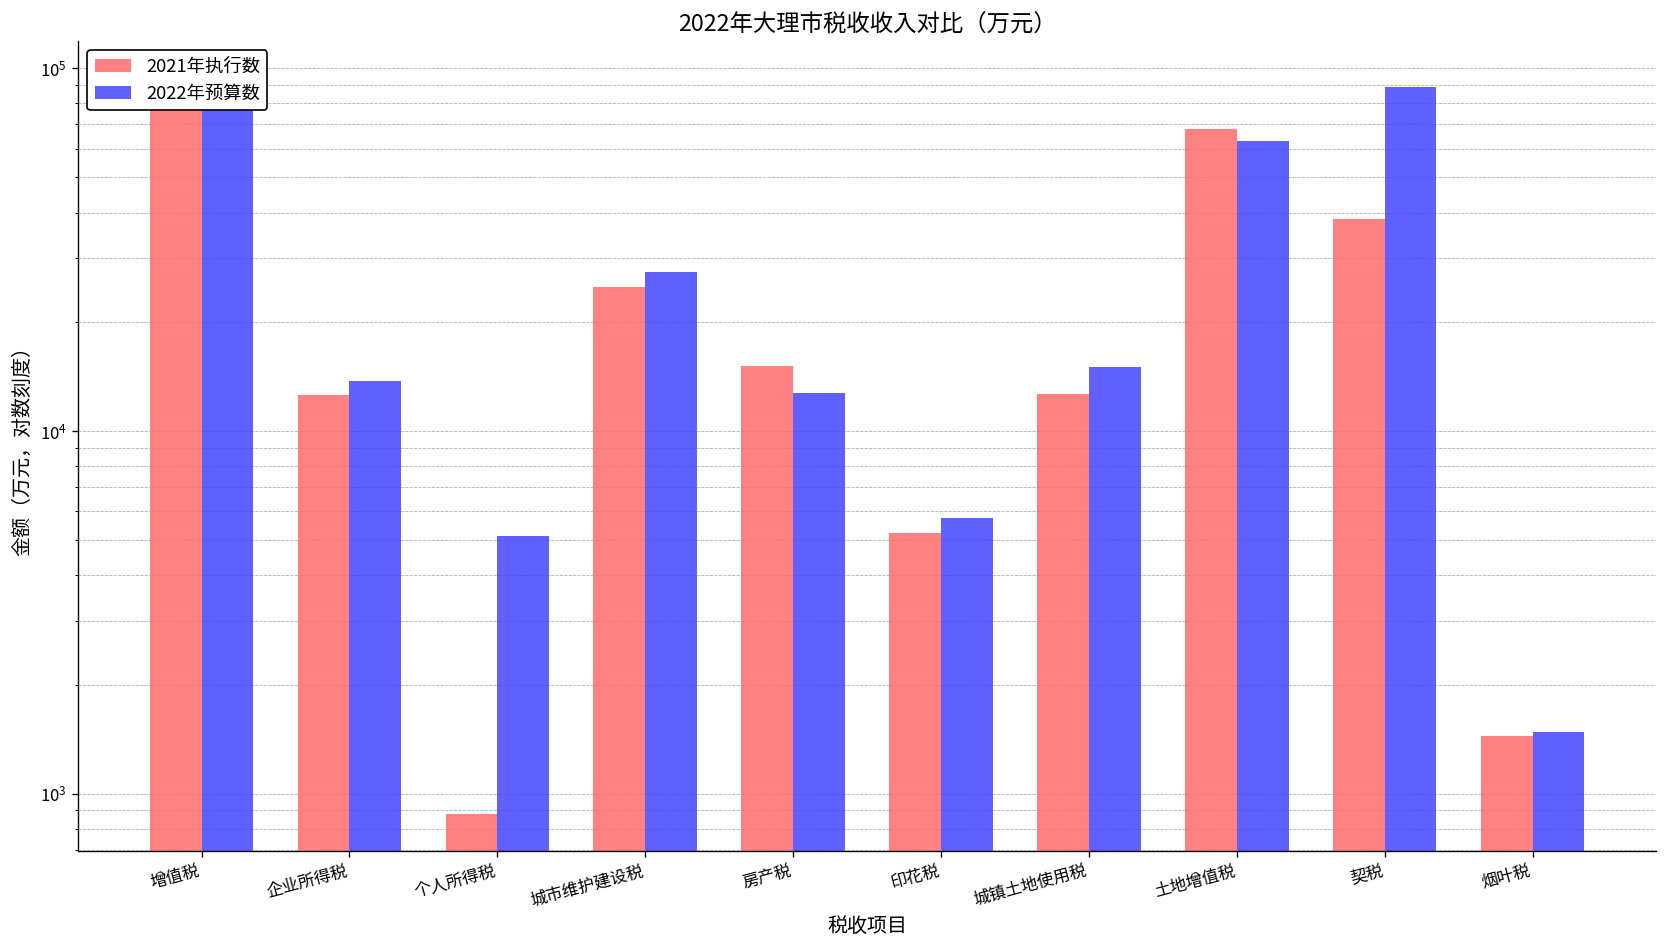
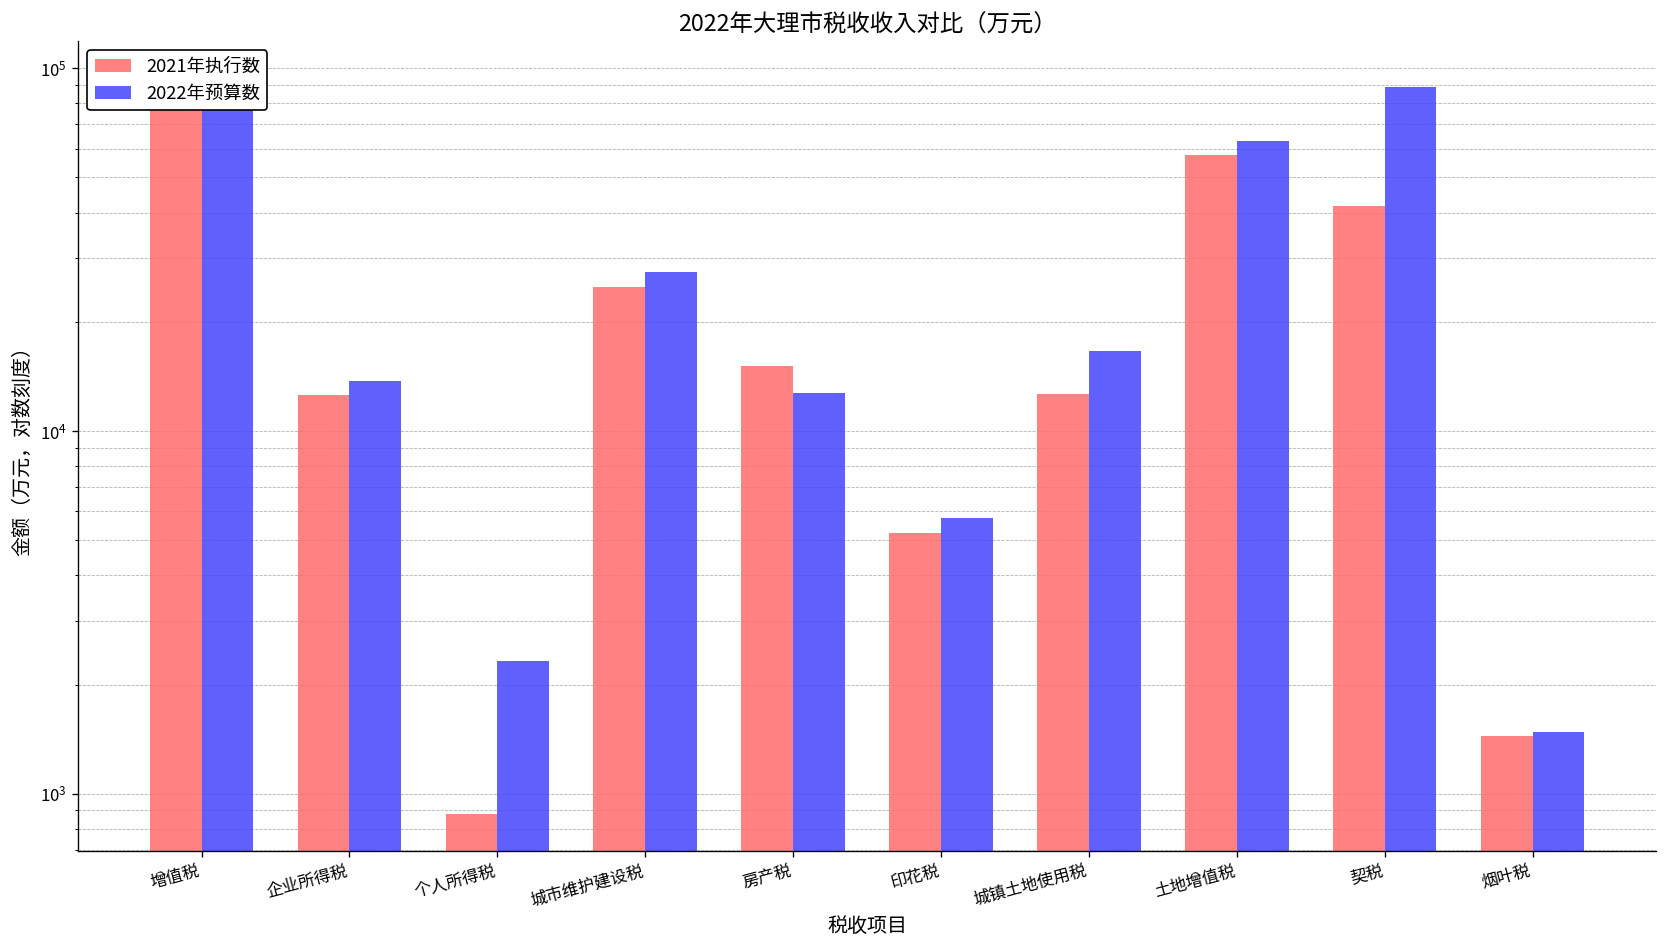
  {
    "2021年执行数": {
      "企业所得税": 12600,
      "个人所得税": 880,
      "城市维护建设税": 25000,
      "房产税": 15000,
      "印花税": 5200,
      "城镇土地使用税": 12600,
-     "土地增值税": 68000,
-     "契税": 38000,
+     "土地增值税": 58000,
+     "契税": 42000,
      "烟叶税": 1400
    },
    "2022年预算数": {
      "企业所得税": 14000,
-     "个人所得税": 5100,
+     "个人所得税": 2300,
      "城市维护建设税": 27000,
      "房产税": 12700,
      "印花税": 5800,
-     "城镇土地使用税": 15000,
+     "城镇土地使用税": 17000,
      "土地增值税": 63000,
      "契税": 89000,
      "烟叶税": 1500
    }
  }
